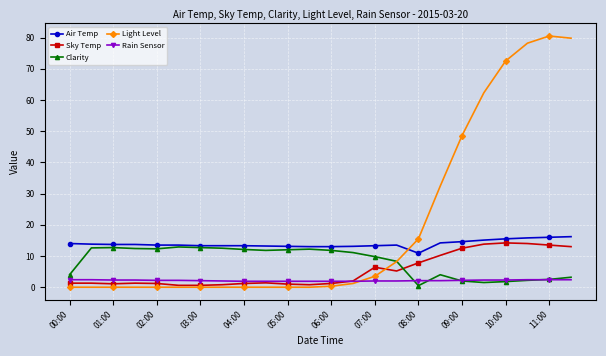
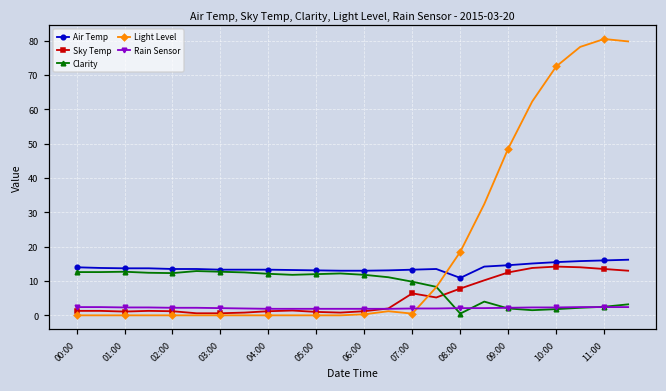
  {
    "Air Temp": {
      "00:00": 14,
      "01:00": 14,
      "02:00": 14,
      "04:00": 13,
      "05:00": 13,
      "06:00": 13,
      "07:00": 13,
      "08:00": 11,
      "09:00": 15,
      "10:00": 16,
      "11:00": 16
    },
    "Sky Temp": {
      "00:00": 1,
      "01:00": 1,
      "02:00": 1,
      "05:00": 1,
      "07:00": 6,
      "08:00": 8,
      "09:00": 13,
      "10:00": 14,
      "11:00": 14
    },
    "Clarity": {
-     "00:00": 4,
+     "00:00": 13,
      "01:00": 13,
      "02:00": 12,
      "04:00": 12,
      "05:00": 12,
      "06:00": 12,
      "07:00": 10,
      "08:00": 1
    },
    "Light Level": {
      "00:00": 0,
      "01:00": 0,
      "02:00": 0,
      "04:00": 0,
      "05:00": 0,
      "06:00": 0,
-     "07:00": 4,
-     "08:00": 16,
+     "07:00": 1,
+     "08:00": 19,
      "09:00": 49,
      "10:00": 73,
      "11:00": 81
    },
    "Rain Sensor": {
      "00:00": 2,
      "01:00": 2,
      "02:00": 2,
      "03:00": 2,
      "05:00": 2,
      "07:00": 2,
      "08:00": 2
    }
  }
